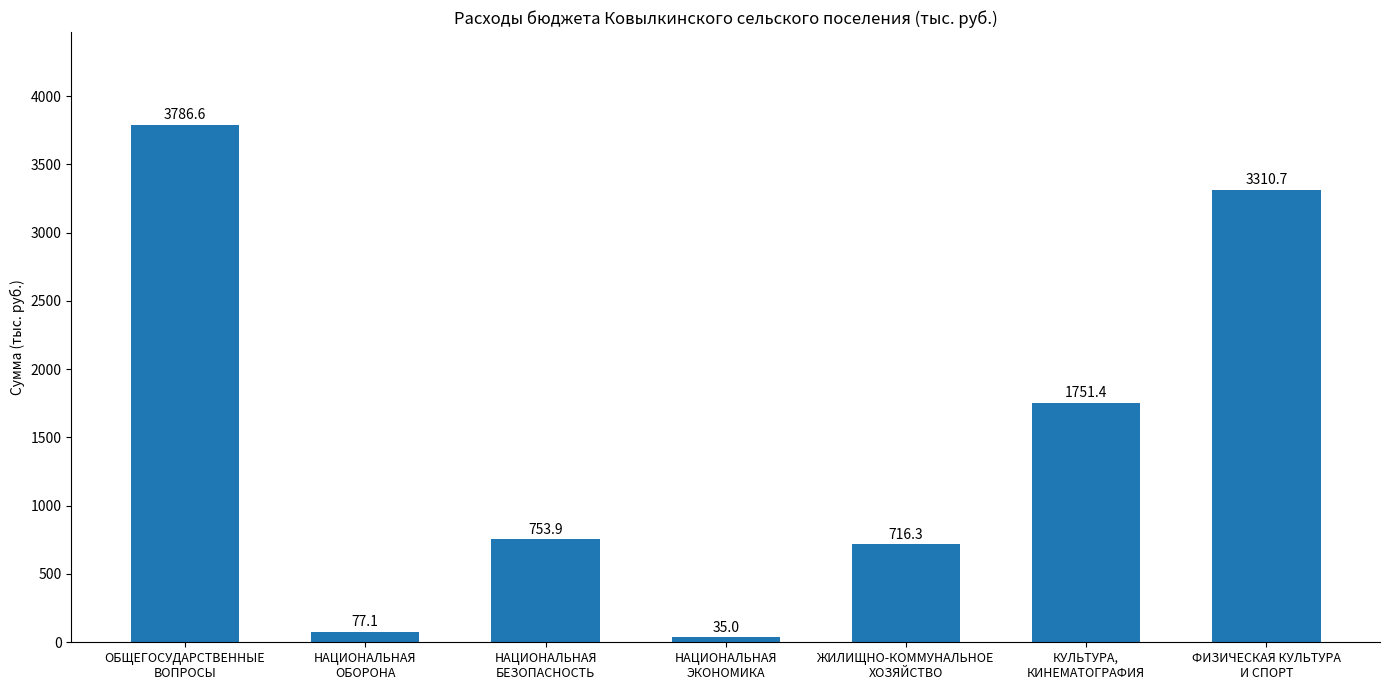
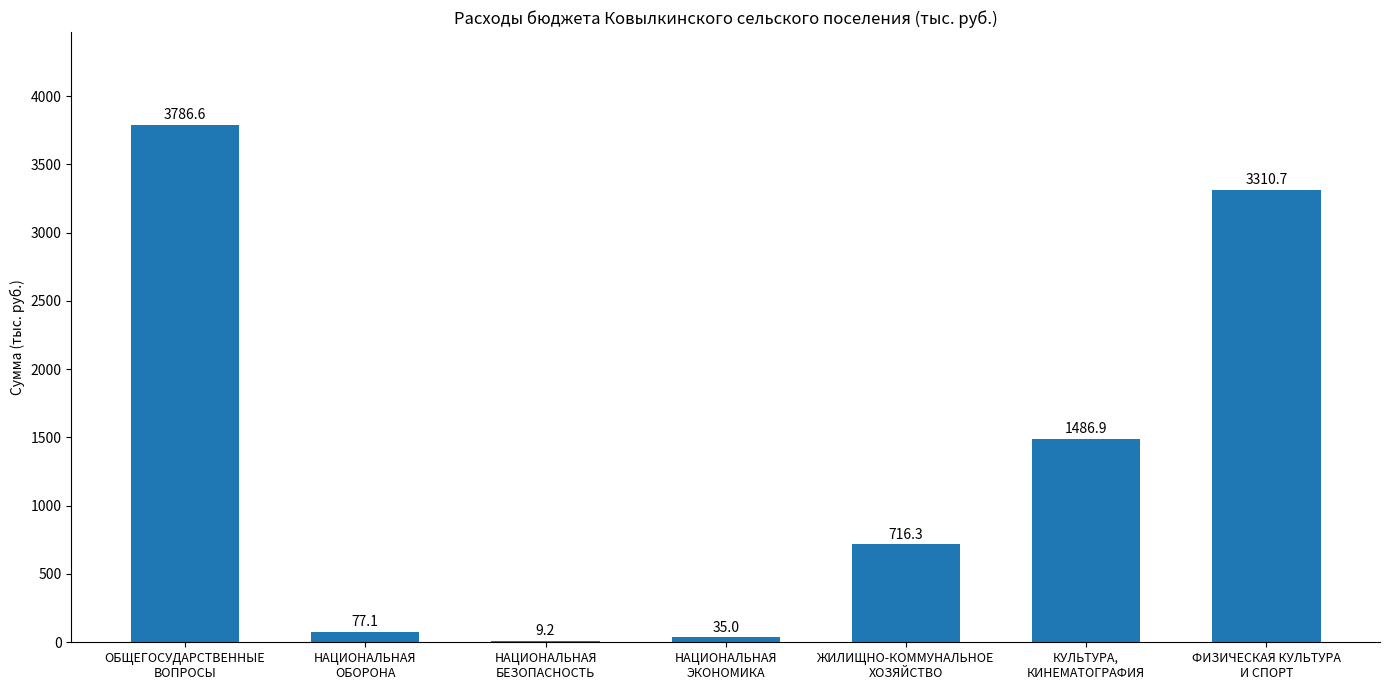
  {
    "ОБЩЕГОСУДАРСТВЕННЫЕ ВОПРОСЫ": 3786.6,
    "НАЦИОНАЛЬНАЯ ОБОРОНА": 77.1,
-   "НАЦИОНАЛЬНАЯ БЕЗОПАСНОСТЬ": 753.9,
+   "НАЦИОНАЛЬНАЯ БЕЗОПАСНОСТЬ": 9.2,
    "НАЦИОНАЛЬНАЯ ЭКОНОМИКА": 35.0,
    "ЖИЛИЩНО-КОММУНАЛЬНОЕ ХОЗЯЙСТВО": 716.3,
-   "КУЛЬТУРА, КИНЕМАТОГРАФИЯ": 1751.4,
+   "КУЛЬТУРА, КИНЕМАТОГРАФИЯ": 1486.9,
    "ФИЗИЧЕСКАЯ КУЛЬТУРА И СПОРТ": 3310.7
  }
